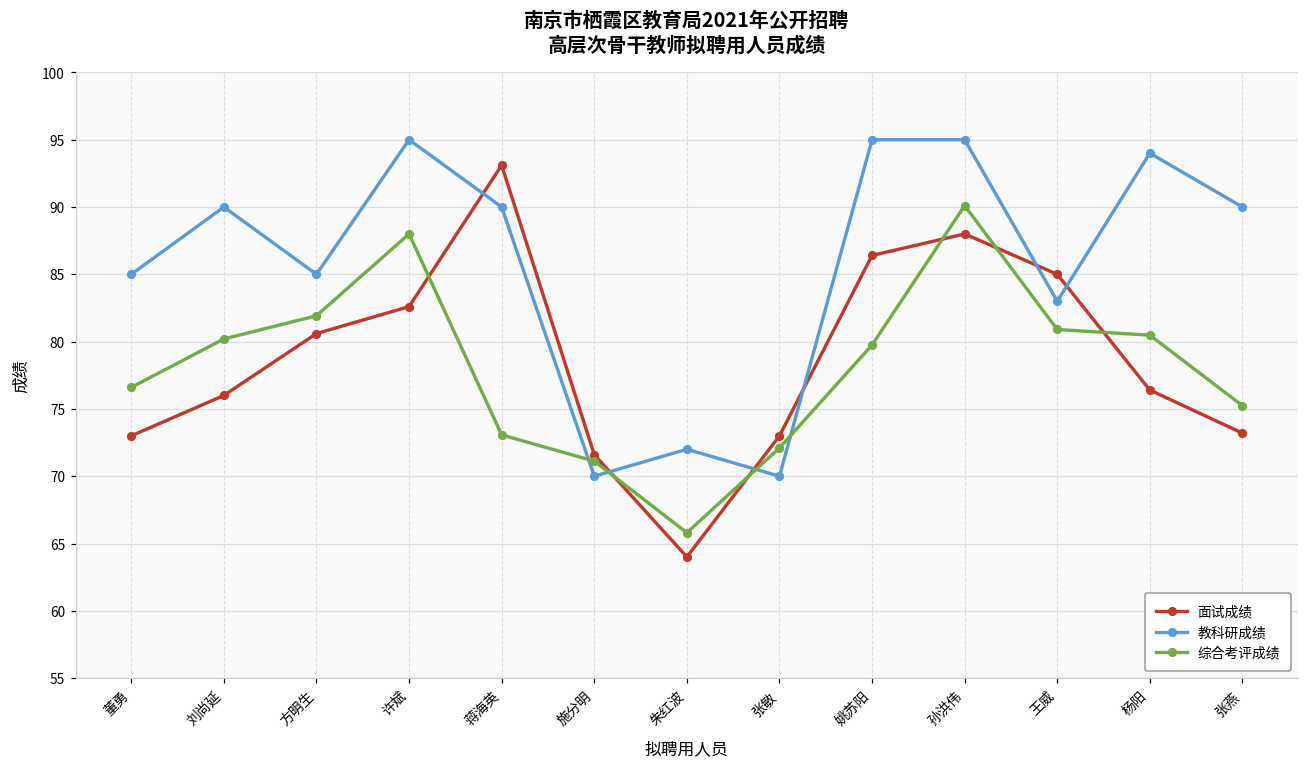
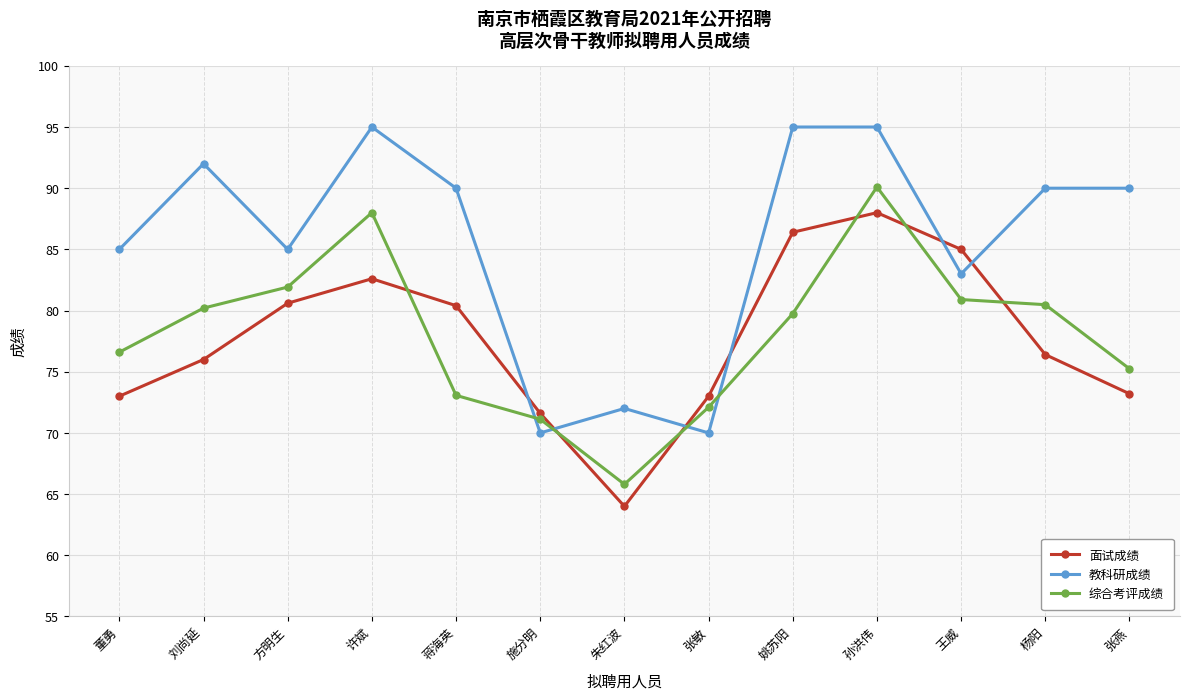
  {
    "面试成绩": {
      "董勇": 73.0,
      "刘尚延": 76.0,
      "方明生": 80.6,
      "许斌": 82.6,
-     "蒋海英": 93.1,
+     "蒋海英": 80.4,
      "施分明": 71.6,
      "朱红波": 64.0,
      "张敏": 73.0,
      "姚苏阳": 86.4,
      "孙洪伟": 88.0,
      "王威": 85.0,
      "杨阳": 76.4,
      "张燕": 73.2
    },
    "教科研成绩": {
      "董勇": 85,
-     "刘尚延": 90,
+     "刘尚延": 92,
      "方明生": 85,
      "许斌": 95,
      "蒋海英": 90,
      "施分明": 70,
      "朱红波": 72,
      "张敏": 70,
      "姚苏阳": 95,
      "孙洪伟": 95,
      "王威": 83,
-     "杨阳": 94,
+     "杨阳": 90,
      "张燕": 90
    },
    "综合考评成绩": {
      "董勇": 76.6,
      "刘尚延": 80.2,
      "方明生": 81.9,
      "许斌": 88.0,
      "蒋海英": 73.1,
      "施分明": 71.1,
      "朱红波": 65.8,
      "张敏": 72.1,
      "姚苏阳": 79.8,
      "孙洪伟": 90.1,
      "王威": 80.9,
      "杨阳": 80.5,
      "张燕": 75.2
    }
  }
